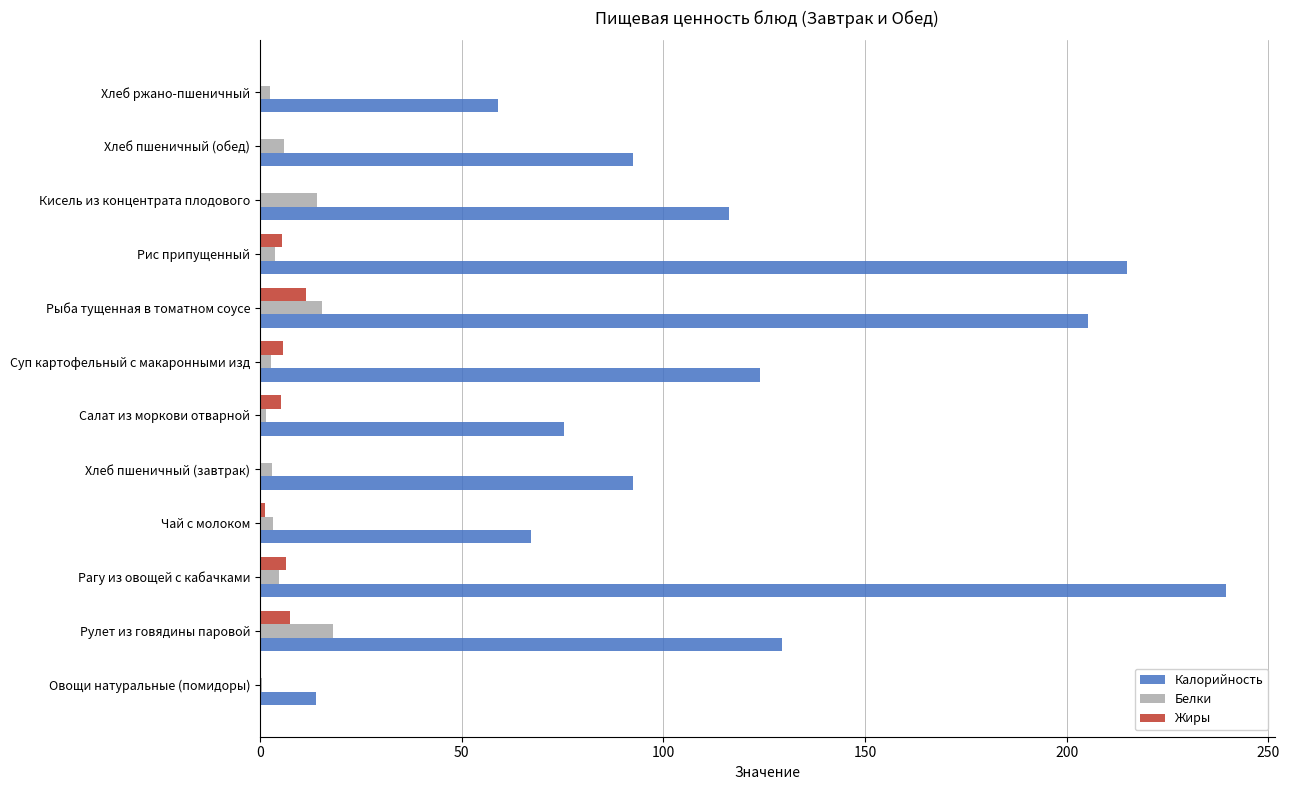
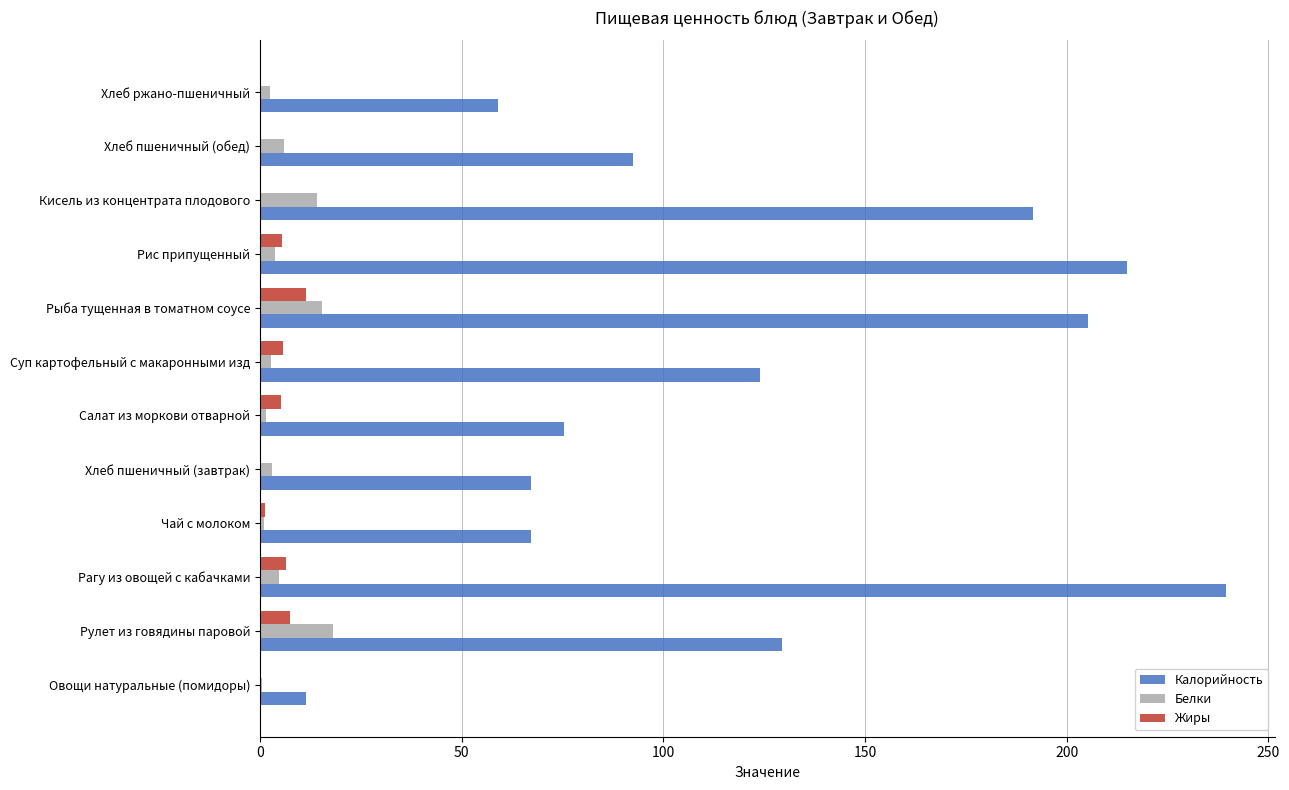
  {
    "Калорийность": {
      "Хлеб ржано-пшеничный": 59,
      "Хлеб пшеничный (обед)": 92,
-     "Кисель из концентрата плодового": 116,
+     "Кисель из концентрата плодового": 192,
      "Рис припущенный": 215,
      "Рыба тущенная в томатном соусе": 205,
      "Суп картофельный с макаронными изд": 124,
      "Салат из моркови отварной": 75,
-     "Хлеб пшеничный (завтрак)": 92,
+     "Хлеб пшеничный (завтрак)": 67,
      "Чай с молоком": 67,
      "Рагу из овощей с кабачками": 240,
      "Рулет из говядины паровой": 129,
-     "Овощи натуральные (помидоры)": 14
+     "Овощи натуральные (помидоры)": 12
    },
    "Белки": {
      "Хлеб ржано-пшеничный": 2,
      "Хлеб пшеничный (обед)": 6,
      "Кисель из концентрата плодового": 14,
      "Рис припущенный": 4,
      "Рыба тущенная в томатном соусе": 15,
      "Суп картофельный с макаронными изд": 3,
      "Салат из моркови отварной": 1,
      "Хлеб пшеничный (завтрак)": 3,
-     "Чай с молоком": 3,
+     "Чай с молоком": 1,
      "Рагу из овощей с кабачками": 5,
      "Рулет из говядины паровой": 18
    },
    "Жиры": {
      "Кисель из концентрата плодового": 0,
      "Рис припущенный": 5,
      "Рыба тущенная в томатном соусе": 11,
      "Суп картофельный с макаронными изд": 6,
      "Салат из моркови отварной": 5,
      "Чай с молоком": 1,
      "Рагу из овощей с кабачками": 6,
      "Рулет из говядины паровой": 7
    }
  }
